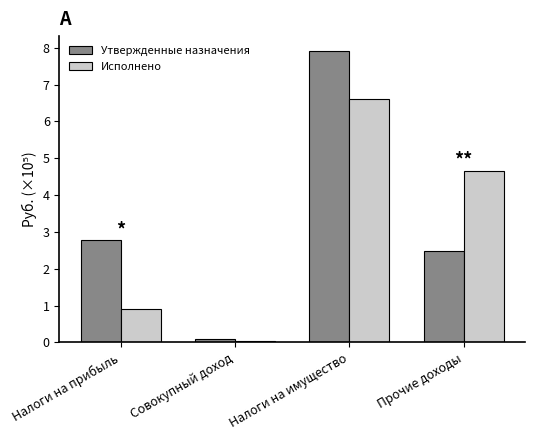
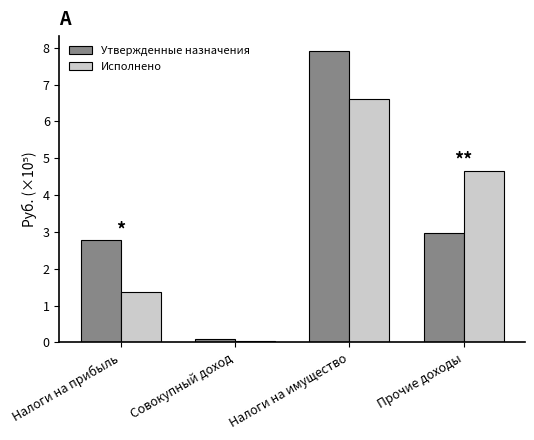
  {
    "Утвержденные назначения": {
      "Налоги на прибыль": 2.8,
      "Совокупный доход": 0.1,
      "Налоги на имущество": 7.9,
-     "Прочие доходы": 2.5
+     "Прочие доходы": 3.0
    },
    "Исполнено": {
-     "Налоги на прибыль": 0.9,
+     "Налоги на прибыль": 1.4,
      "Налоги на имущество": 6.6,
      "Прочие доходы": 4.7
    }
  }
